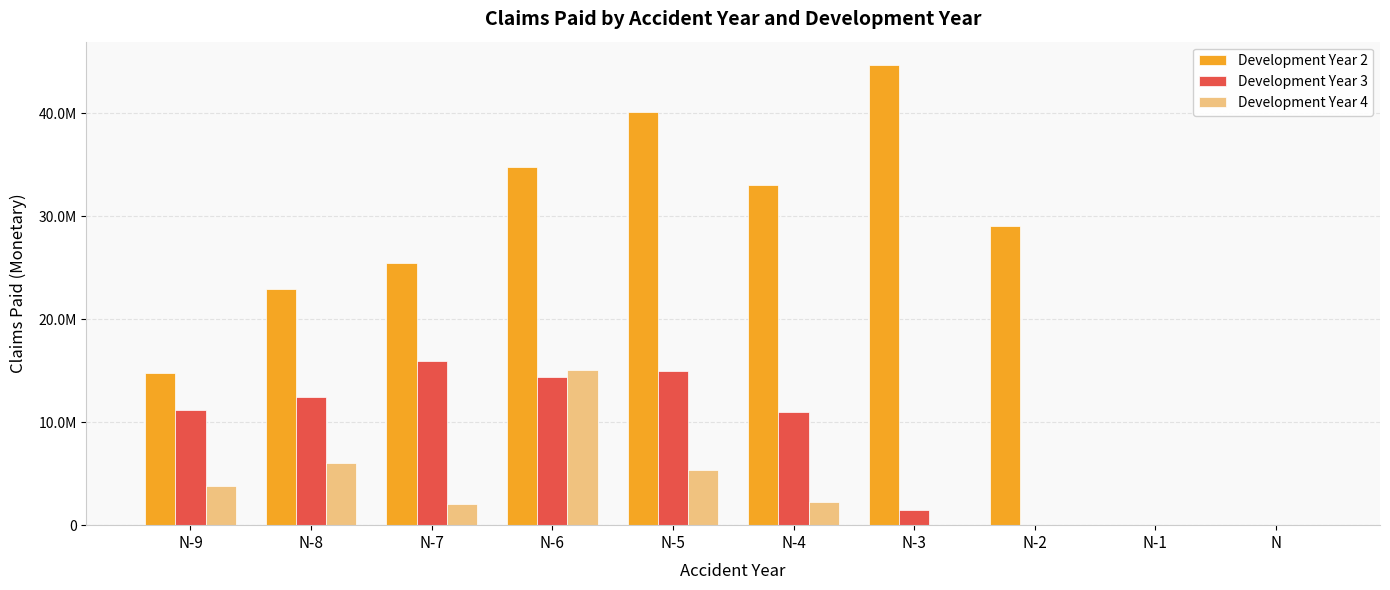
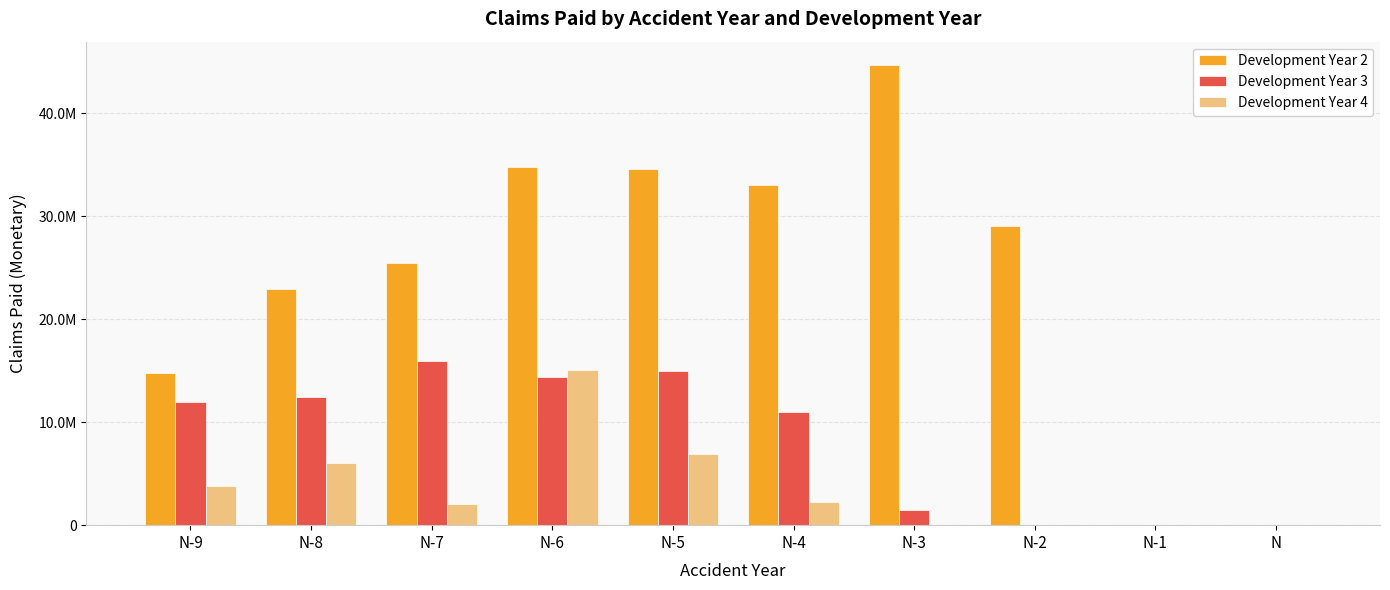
  {
    "Development Year 2": {
      "N-9": 14800000,
      "N-8": 23000000,
      "N-7": 25400000,
      "N-6": 34800000,
-     "N-5": 40100000,
+     "N-5": 34500000,
      "N-4": 33000000,
      "N-3": 44700000,
      "N-2": 29100000,
      "N-1": 0,
      "N": 0
    },
    "Development Year 3": {
-     "N-9": 11200000,
+     "N-9": 12000000,
      "N-8": 12500000,
      "N-7": 16000000,
      "N-6": 14400000,
      "N-5": 15000000,
      "N-4": 11000000,
      "N-3": 1500000,
      "N-2": 0,
      "N-1": 0,
      "N": 0
    },
    "Development Year 4": {
      "N-9": 3800000,
      "N-8": 6000000,
      "N-7": 2100000,
      "N-6": 15000000,
-     "N-5": 5300000,
+     "N-5": 7000000,
      "N-4": 2300000,
      "N-3": 0,
      "N-2": 0,
      "N-1": 0,
      "N": 0
    }
  }
